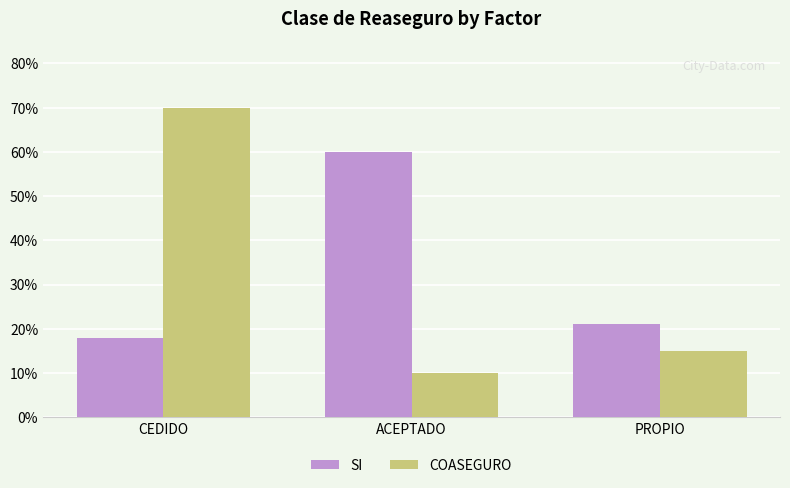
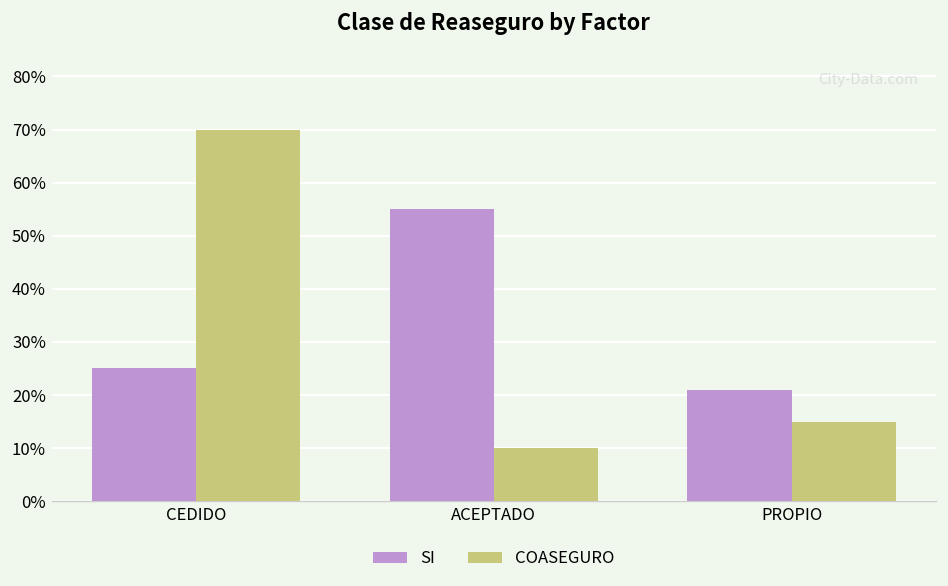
  {
    "SI": {
-     "CEDIDO": "18%",
-     "ACEPTADO": "60%",
+     "CEDIDO": "25%",
+     "ACEPTADO": "55%",
      "PROPIO": "21%"
    },
    "COASEGURO": {
      "CEDIDO": "70%",
      "ACEPTADO": "10%",
      "PROPIO": "15%"
    }
  }
